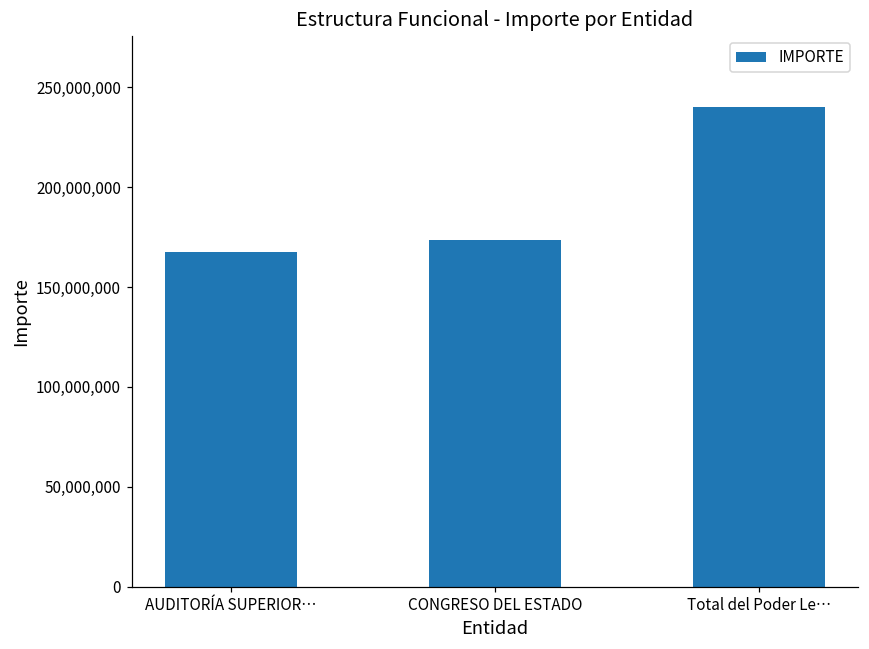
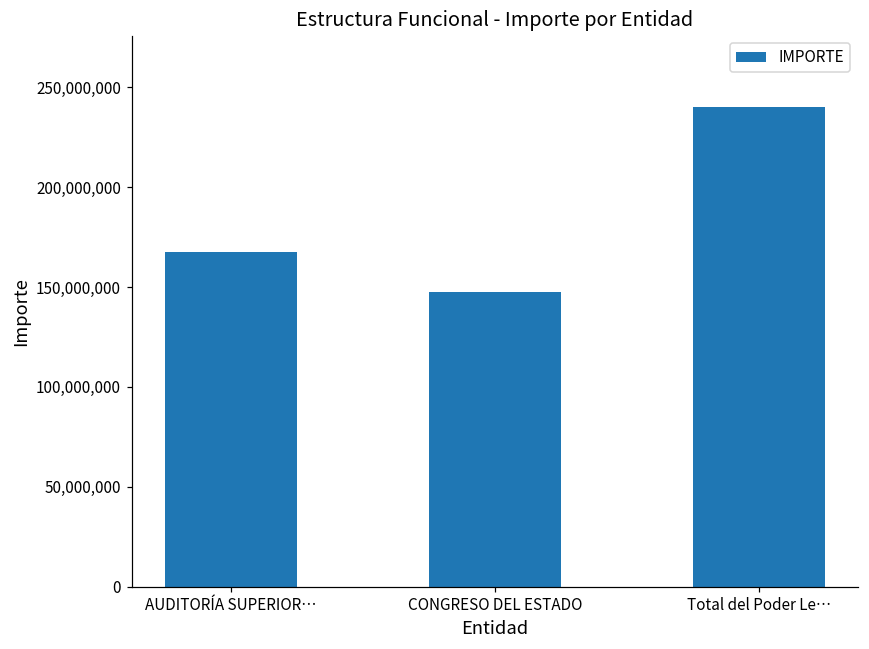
  {
    "AUDITORÍA SUPERIOR…": "167,000,000",
-   "CONGRESO DEL ESTADO": "174,000,000",
+   "CONGRESO DEL ESTADO": "148,000,000",
    "Total del Poder Le…": "240,000,000"
  }
